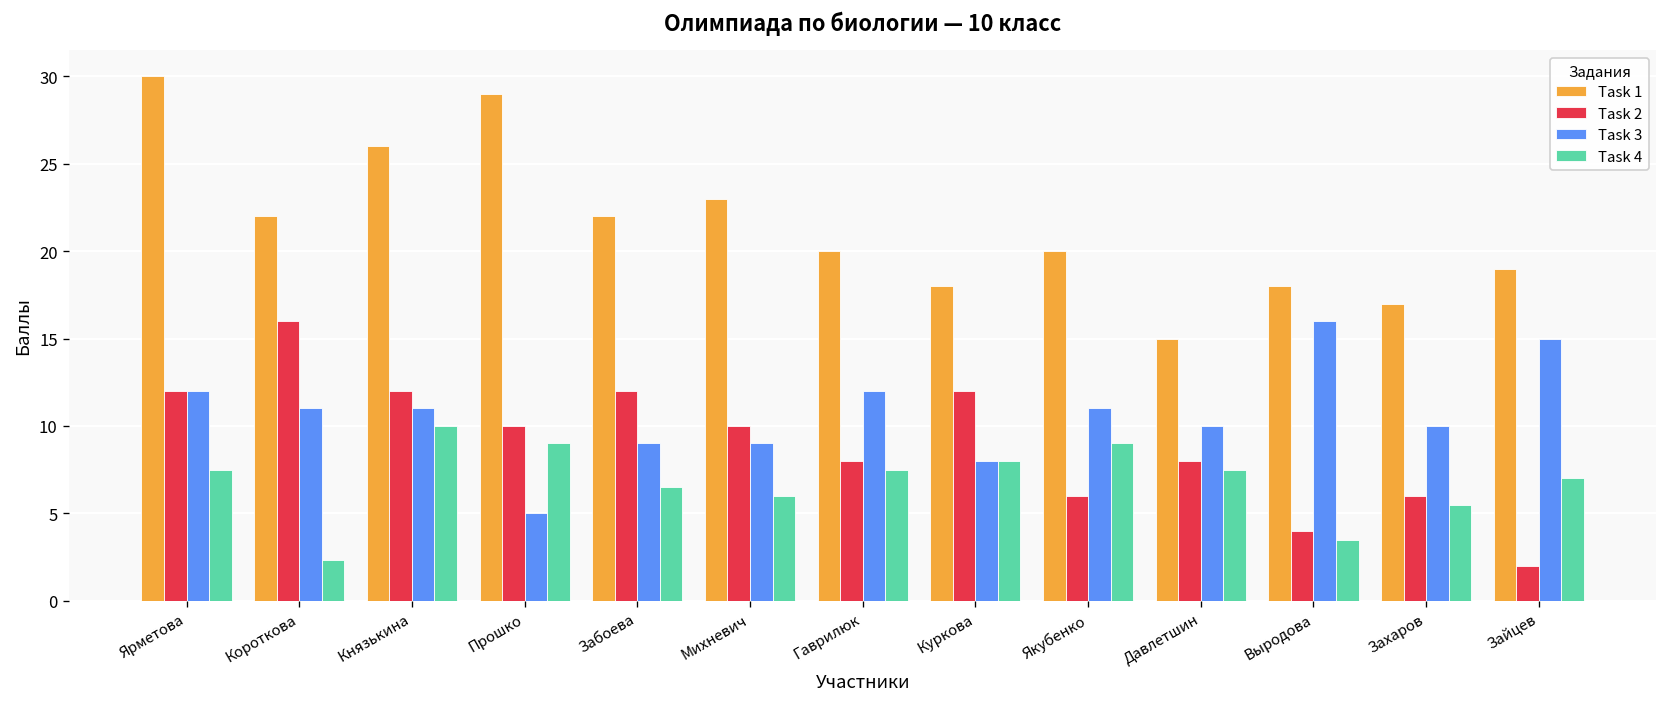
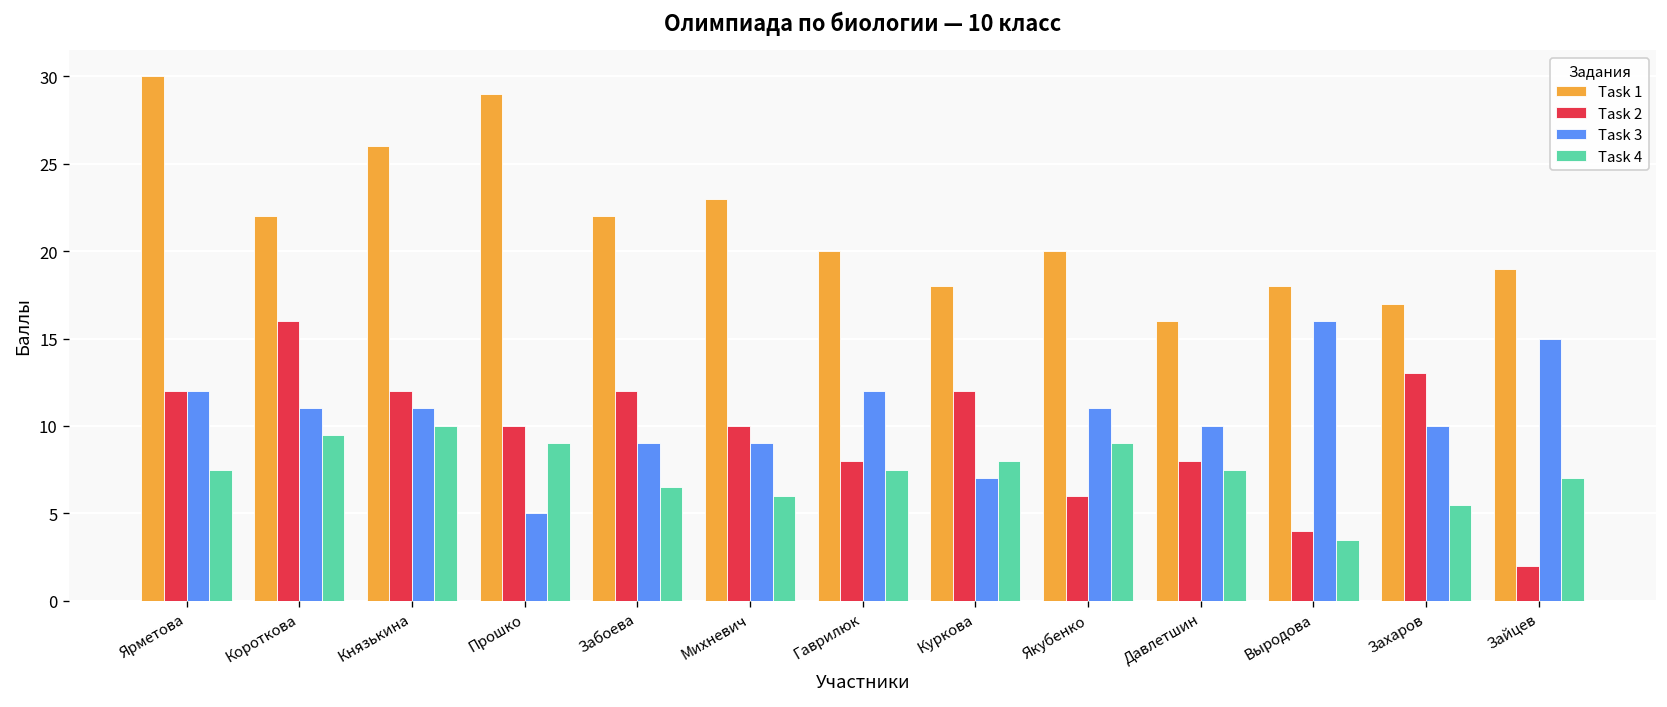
  {
    "Task 1": {
      "Ярметова": 30,
      "Короткова": 22,
      "Князькина": 26,
      "Прошко": 29,
      "Забоева": 22,
      "Михневич": 23,
      "Гаврилюк": 20,
      "Куркова": 18,
      "Якубенко": 20,
-     "Давлетшин": 15,
+     "Давлетшин": 16,
      "Выродова": 18,
      "Захаров": 17,
      "Зайцев": 19
    },
    "Task 2": {
      "Ярметова": 12,
      "Короткова": 16,
      "Князькина": 12,
      "Прошко": 10,
      "Забоева": 12,
      "Михневич": 10,
      "Гаврилюк": 8,
      "Куркова": 12,
      "Якубенко": 6,
      "Давлетшин": 8,
      "Выродова": 4,
-     "Захаров": 6,
+     "Захаров": 13,
      "Зайцев": 2
    },
    "Task 3": {
      "Ярметова": 12,
      "Короткова": 11,
      "Князькина": 11,
      "Прошко": 5,
      "Забоева": 9,
      "Михневич": 9,
      "Гаврилюк": 12,
-     "Куркова": 8,
+     "Куркова": 7,
      "Якубенко": 11,
      "Давлетшин": 10,
      "Выродова": 16,
      "Захаров": 10,
      "Зайцев": 15
    },
    "Task 4": {
      "Ярметова": 7.5,
-     "Короткова": 2.3,
+     "Короткова": 9.5,
      "Князькина": 10.0,
      "Прошко": 9.0,
      "Забоева": 6.5,
      "Михневич": 6.0,
      "Гаврилюк": 7.5,
      "Куркова": 8.0,
      "Якубенко": 9.0,
      "Давлетшин": 7.5,
      "Выродова": 3.5,
      "Захаров": 5.5,
      "Зайцев": 7.0
    }
  }
